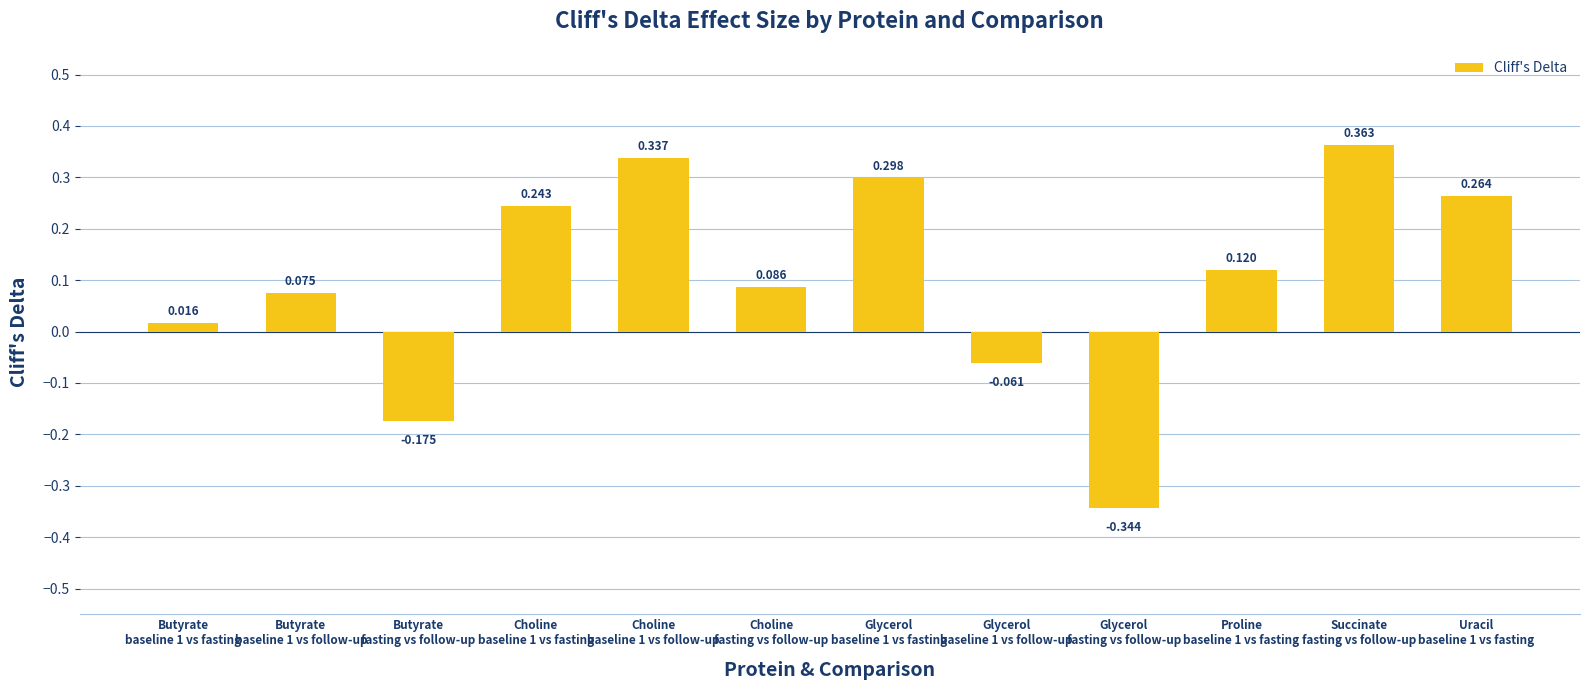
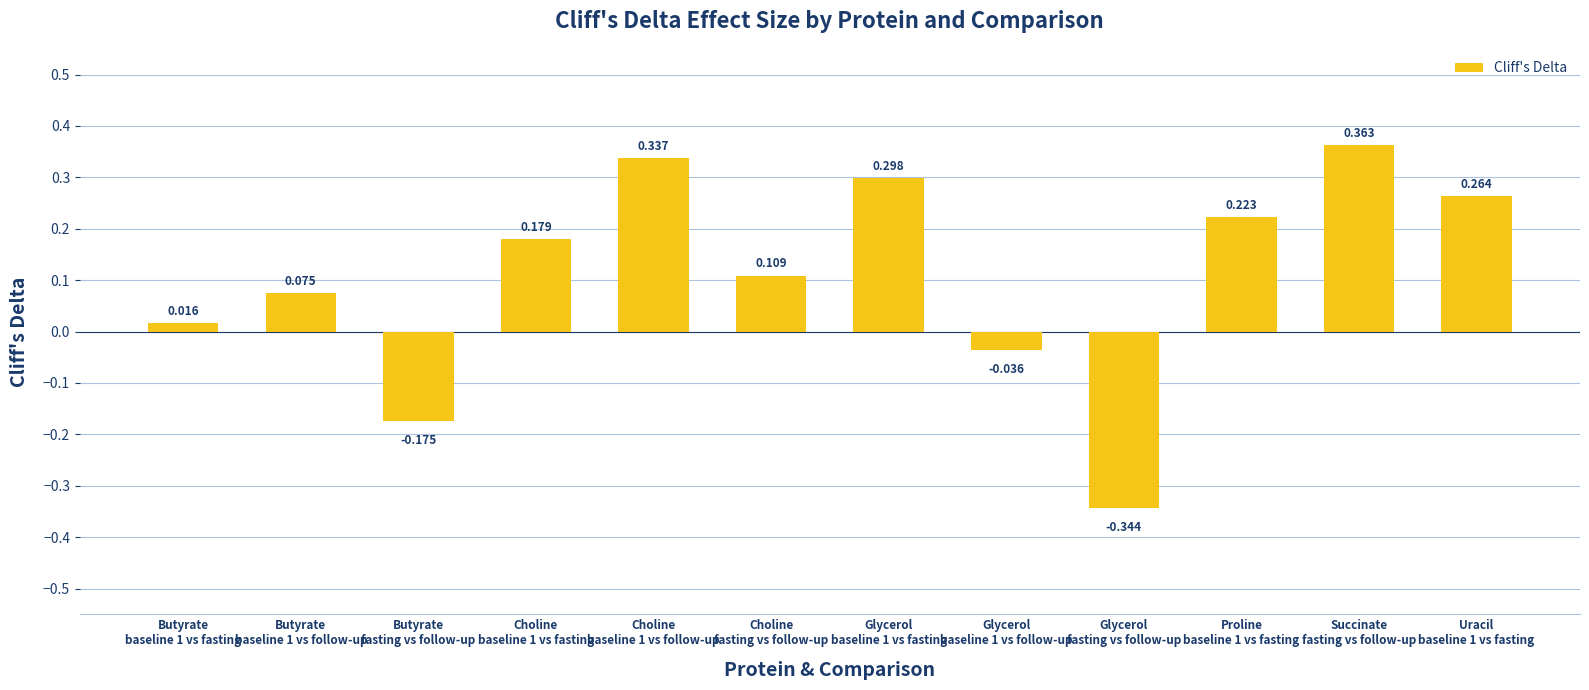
  {
    "Butyrate baseline 1 vs fasting": 0.016,
    "Butyrate baseline 1 vs follow-up": 0.075,
    "Butyrate fasting vs follow-up": -0.175,
-   "Choline baseline 1 vs fasting": 0.243,
+   "Choline baseline 1 vs fasting": 0.179,
    "Choline baseline 1 vs follow-up": 0.337,
-   "Choline fasting vs follow-up": 0.086,
+   "Choline fasting vs follow-up": 0.109,
    "Glycerol baseline 1 vs fasting": 0.298,
-   "Glycerol baseline 1 vs follow-up": -0.061,
+   "Glycerol baseline 1 vs follow-up": -0.036,
    "Glycerol fasting vs follow-up": -0.344,
-   "Proline baseline 1 vs fasting": 0.120,
+   "Proline baseline 1 vs fasting": 0.223,
    "Succinate fasting vs follow-up": 0.363,
    "Uracil baseline 1 vs fasting": 0.264
  }
